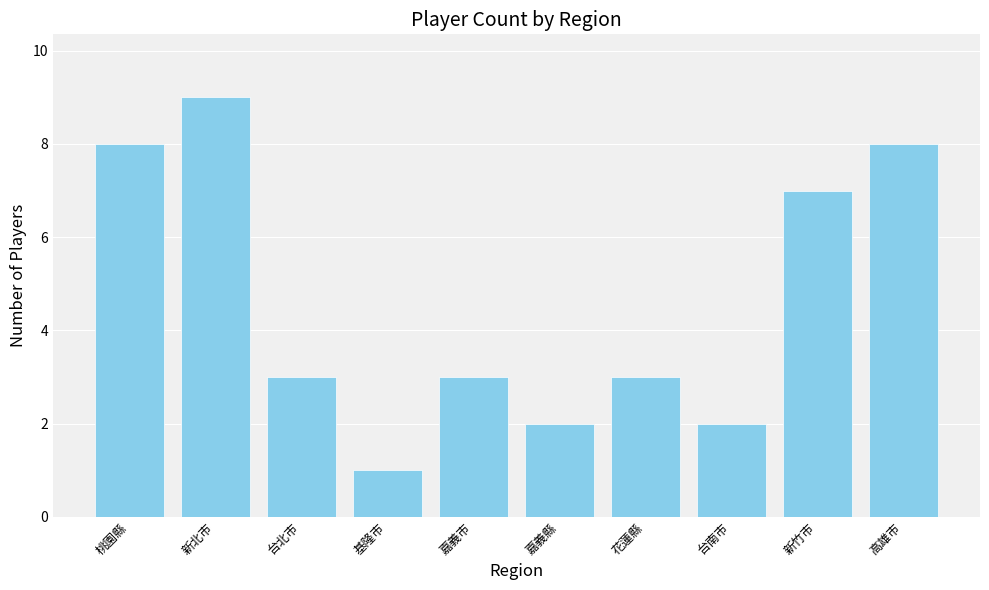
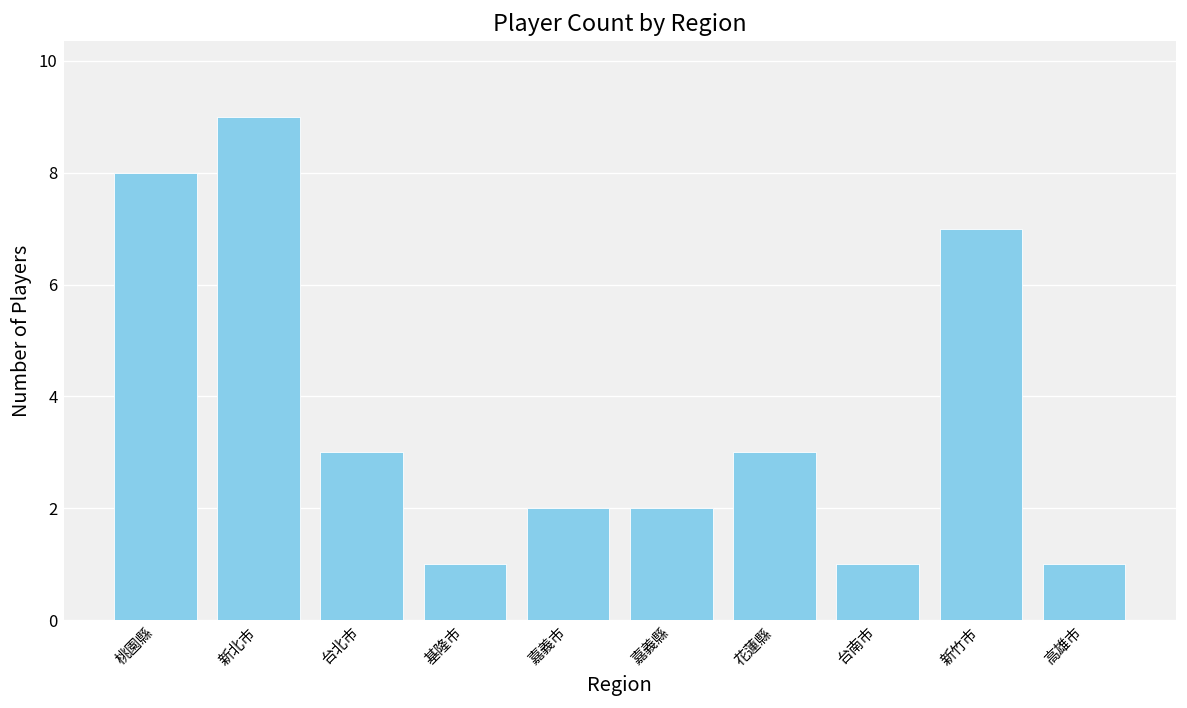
  {
    "桃園縣": 8,
    "新北市": 9,
    "台北市": 3,
    "基隆市": 1,
-   "嘉義市": 3,
+   "嘉義市": 2,
    "嘉義縣": 2,
    "花蓮縣": 3,
-   "台南市": 2,
+   "台南市": 1,
    "新竹市": 7,
-   "高雄市": 8
+   "高雄市": 1
  }
